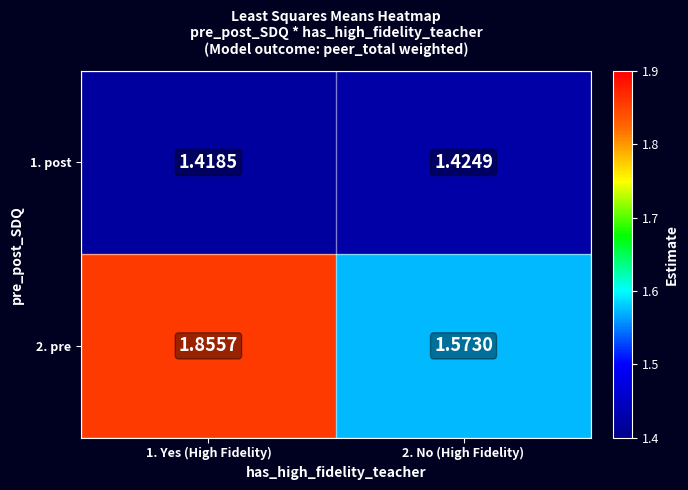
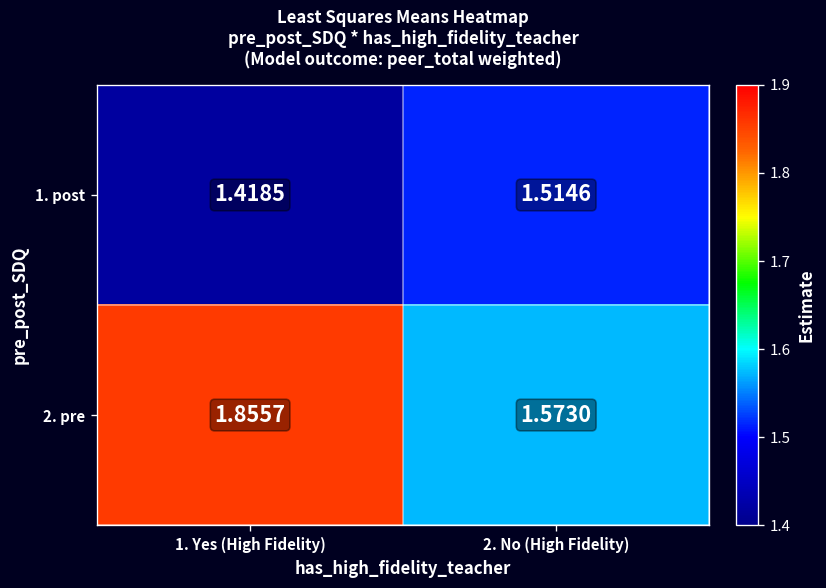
  {
    "1. post": {
-     "2. No (High Fidelity)": 1.4249
+     "2. No (High Fidelity)": 1.5146
    }
  }
